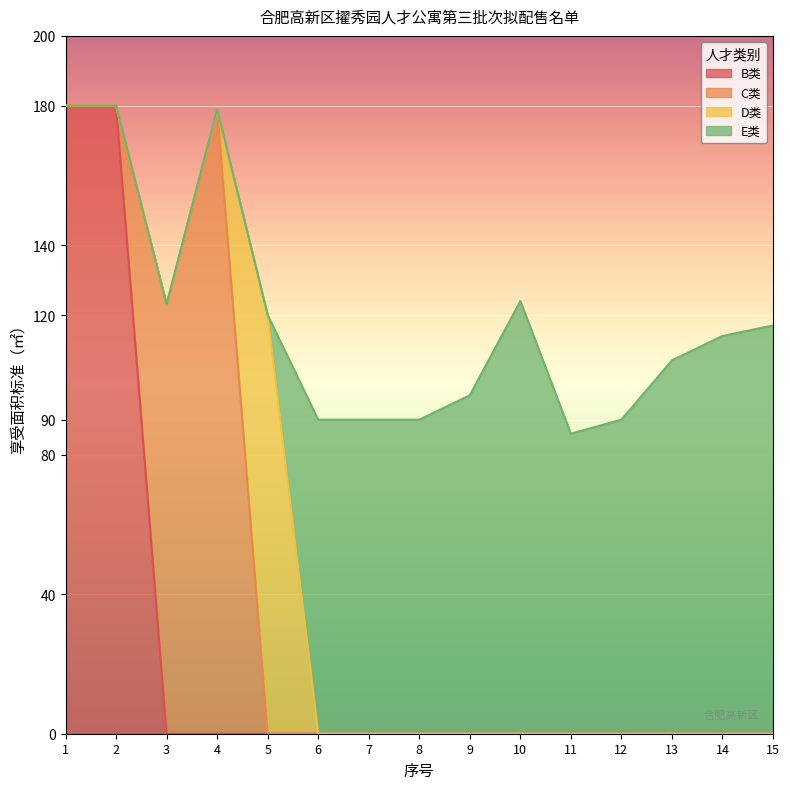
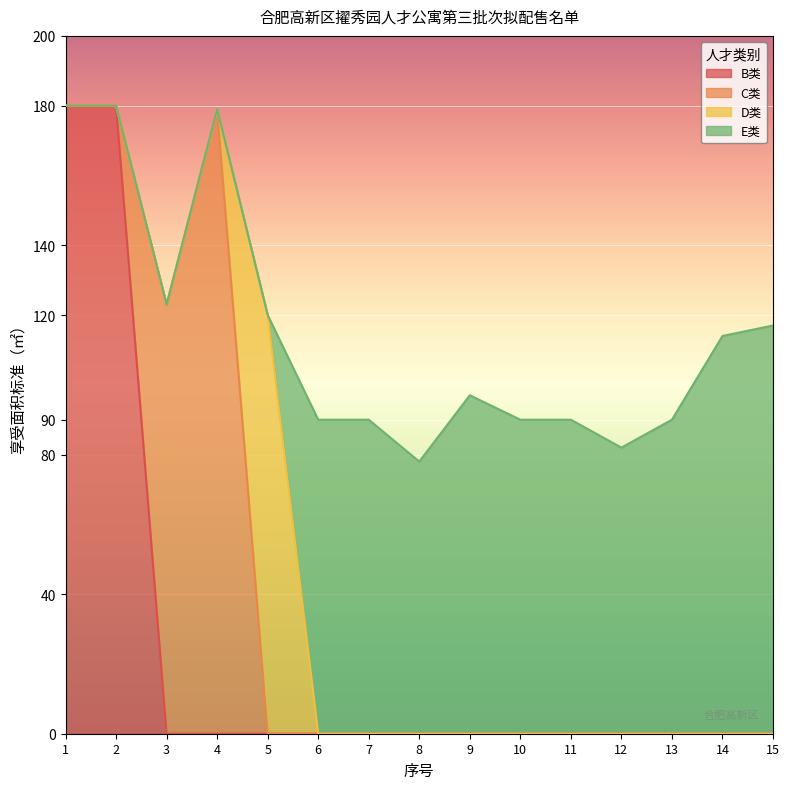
  {
    "E类": {
      "6": 90,
      "7": 90,
-     "8": 90,
+     "8": 78,
      "9": 97,
-     "10": 124,
-     "11": 86,
-     "12": 90,
-     "13": 107,
+     "10": 90,
+     "11": 90,
+     "12": 82,
+     "13": 90,
      "14": 114,
      "15": 117
    }
  }
